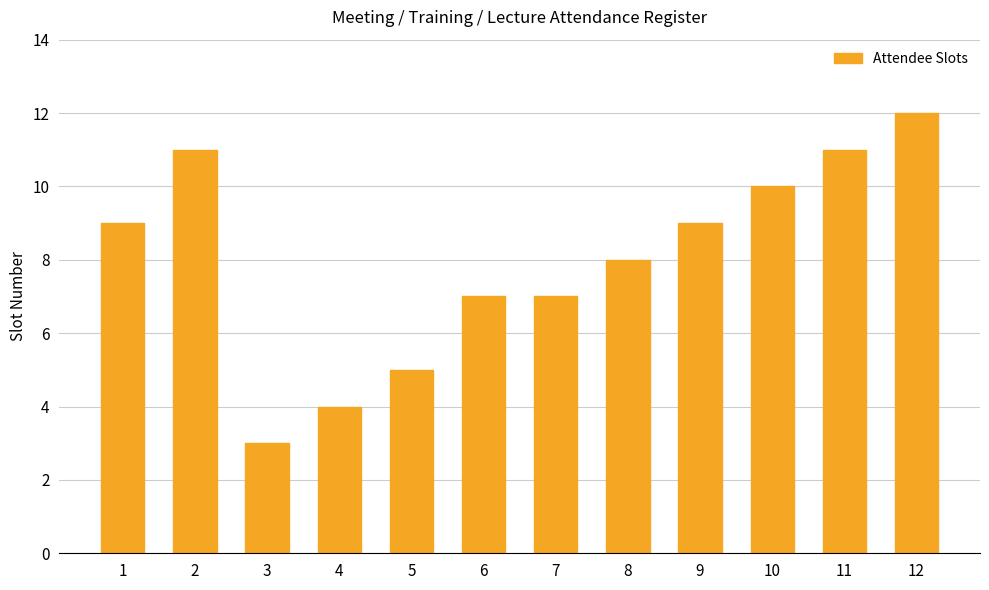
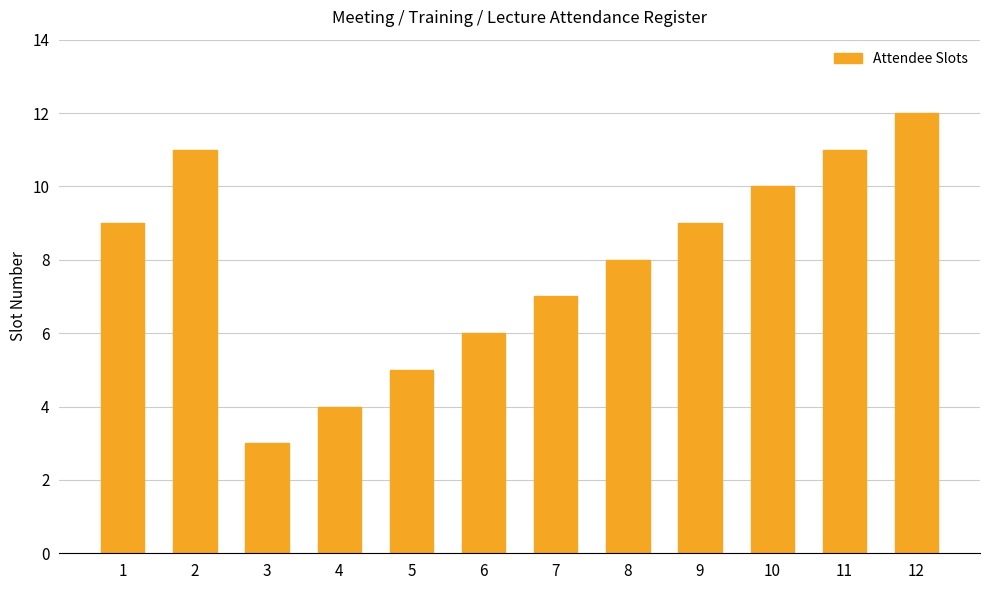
  {
    "1": 9,
    "2": 11,
    "3": 3,
    "4": 4,
    "5": 5,
-   "6": 7,
+   "6": 6,
    "7": 7,
    "8": 8,
    "9": 9,
    "10": 10,
    "11": 11,
    "12": 12
  }
